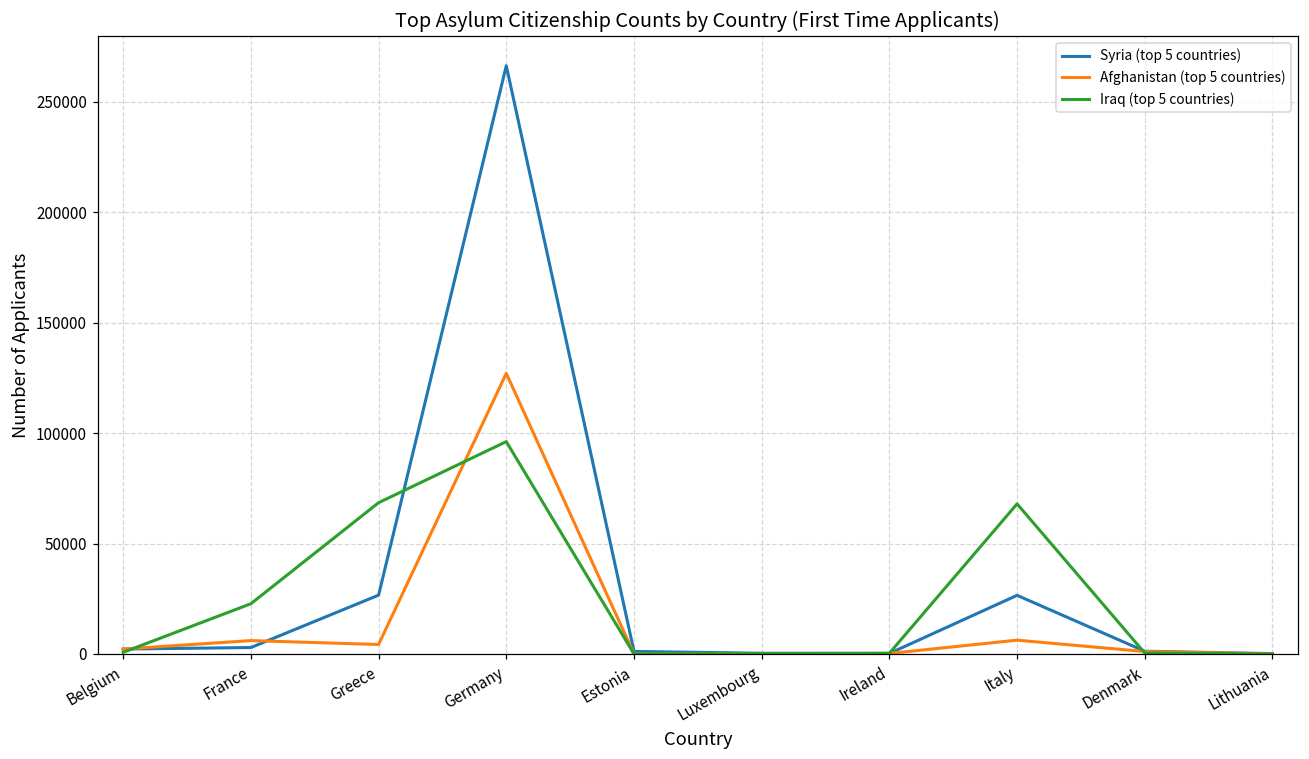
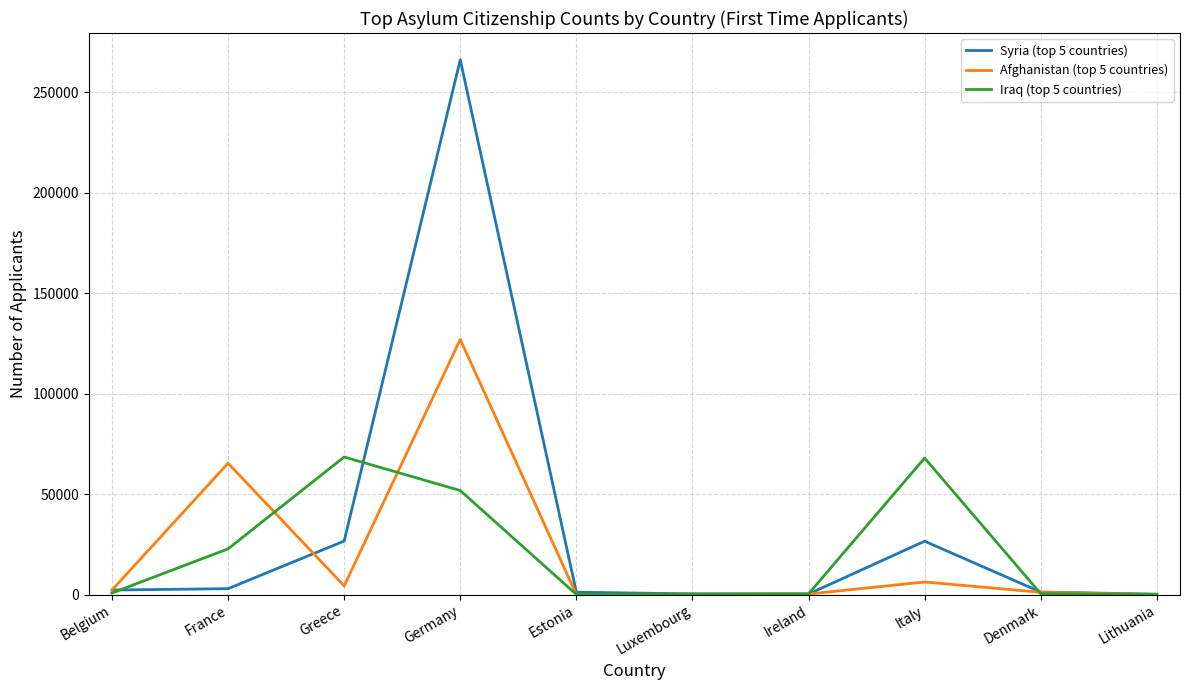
  {
    "Syria (top 5 countries)": {
      "France": 3000,
      "Greece": 27000,
      "Germany": 266000,
      "Italy": 27000
    },
    "Afghanistan (top 5 countries)": {
-     "France": 6000,
+     "France": 65000,
      "Greece": 4000,
      "Germany": 127000,
      "Italy": 6000
    },
    "Iraq (top 5 countries)": {
      "Belgium": 1000,
      "France": 23000,
      "Greece": 68000,
-     "Germany": 96000,
+     "Germany": 52000,
      "Italy": 68000
    }
  }
